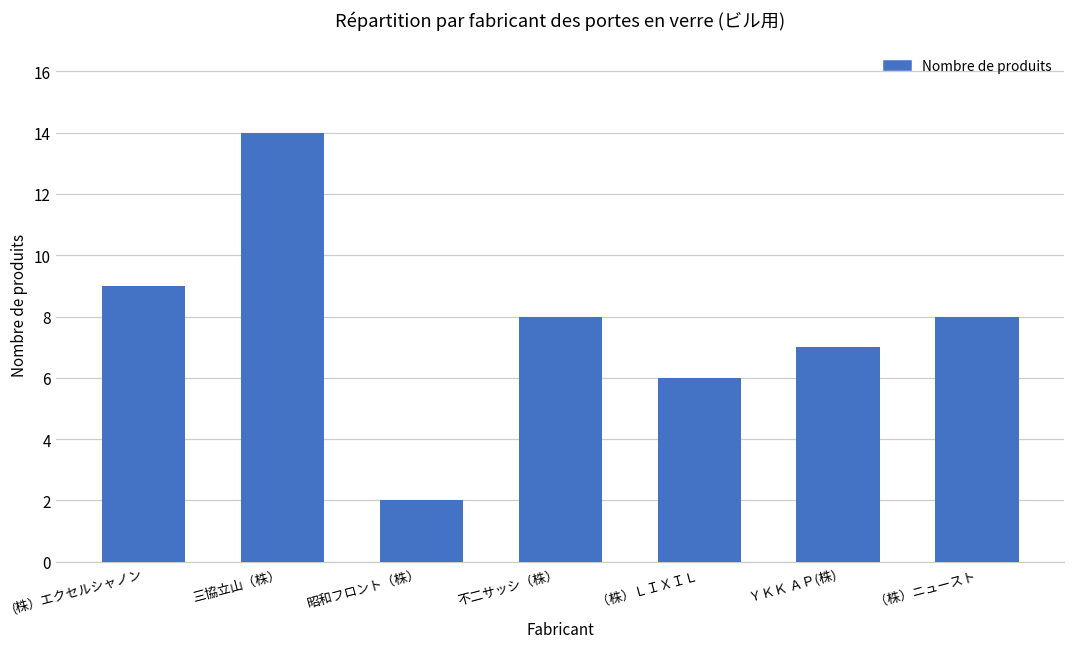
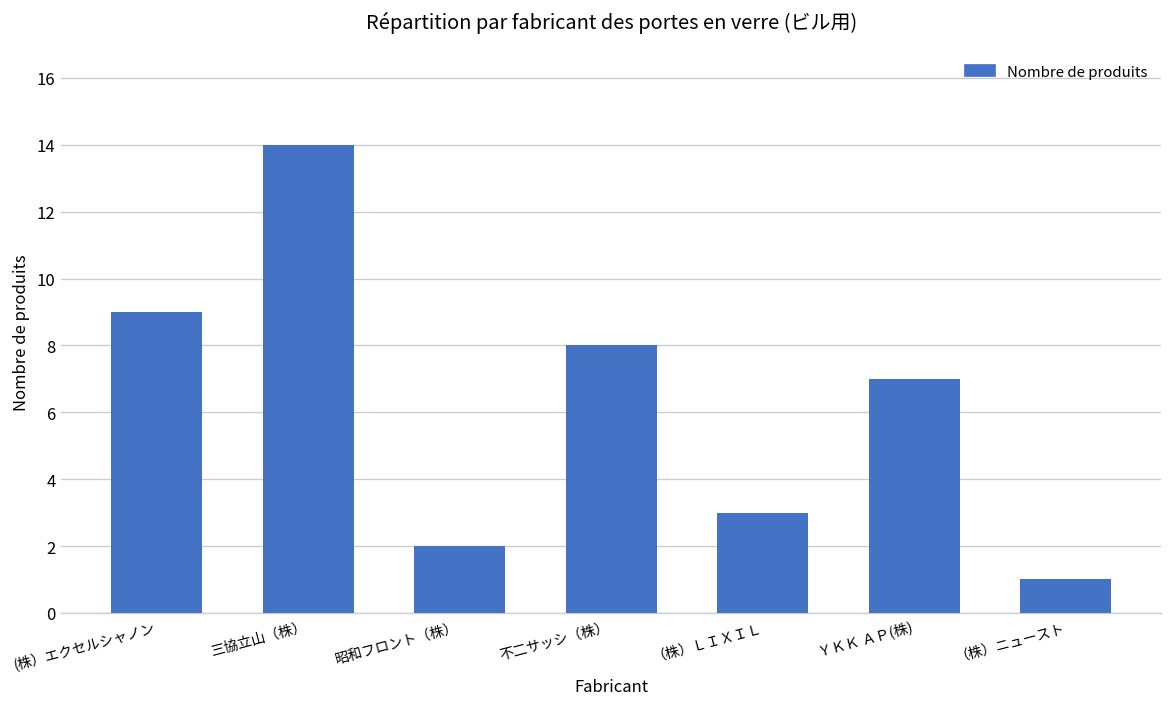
  {
    "(株）エクセルシャノン": 9,
    "三協立山（株）": 14,
    "昭和フロント（株）": 2,
    "不二サッシ（株）": 8,
-   "（株）ＬＩＸＩＬ": 6,
+   "（株）ＬＩＸＩＬ": 3,
    "ＹＫＫ ＡＰ(株)": 7,
-   "（株）ニュースト": 8
+   "（株）ニュースト": 1
  }
